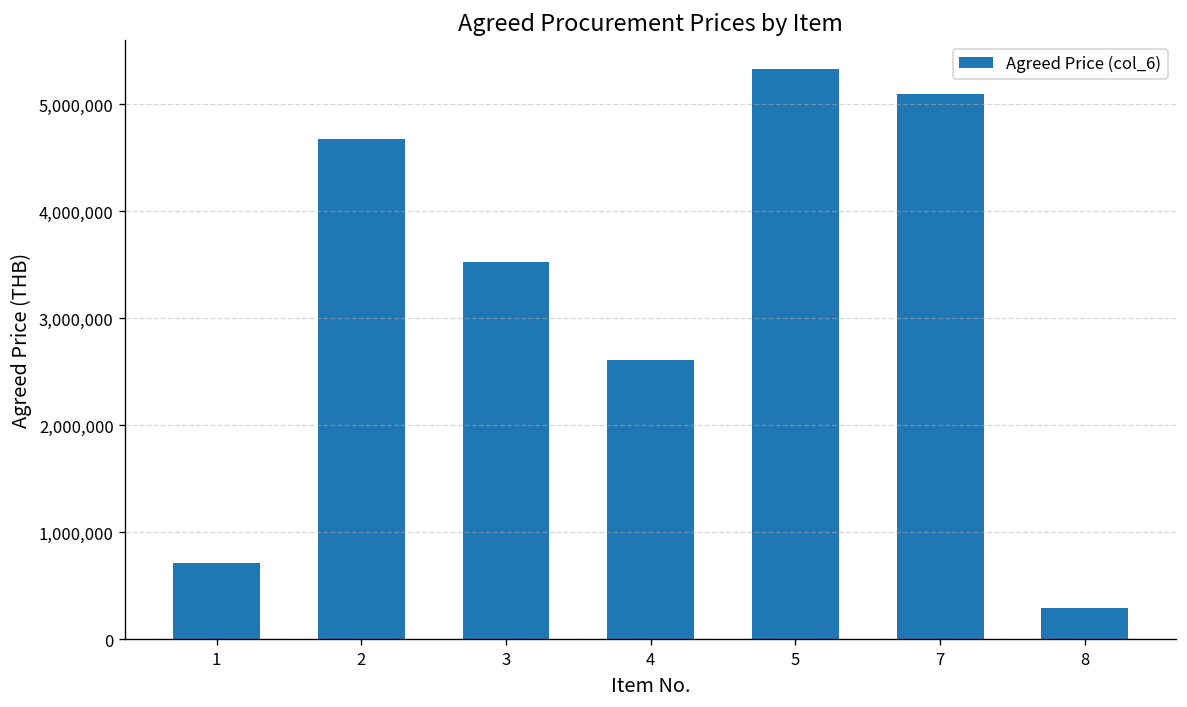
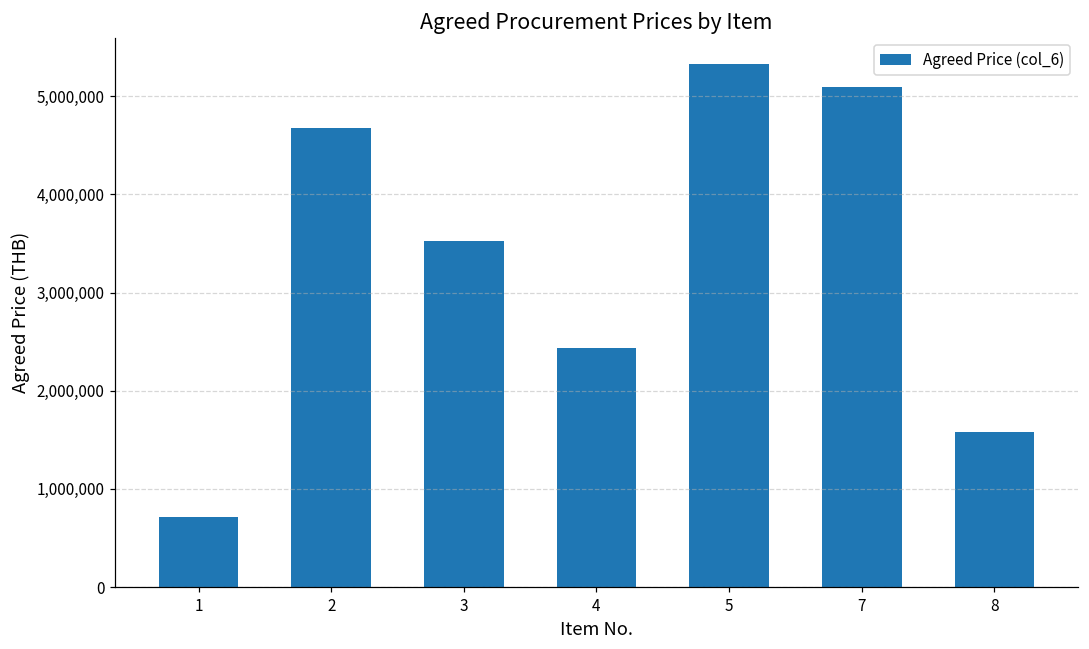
  {
    "1": "700,000",
    "2": "4,700,000",
    "3": "3,500,000",
-   "4": "2,600,000",
+   "4": "2,400,000",
    "5": "5,300,000",
    "7": "5,100,000",
-   "8": "300,000"
+   "8": "1,600,000"
  }
